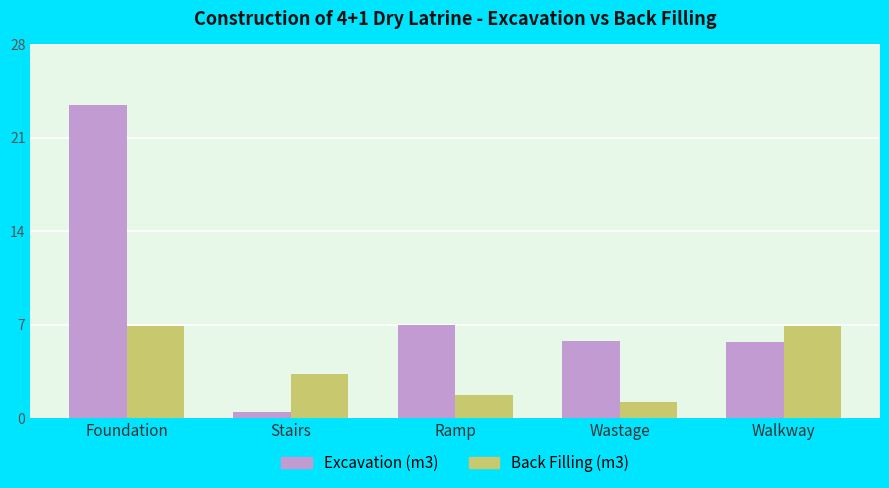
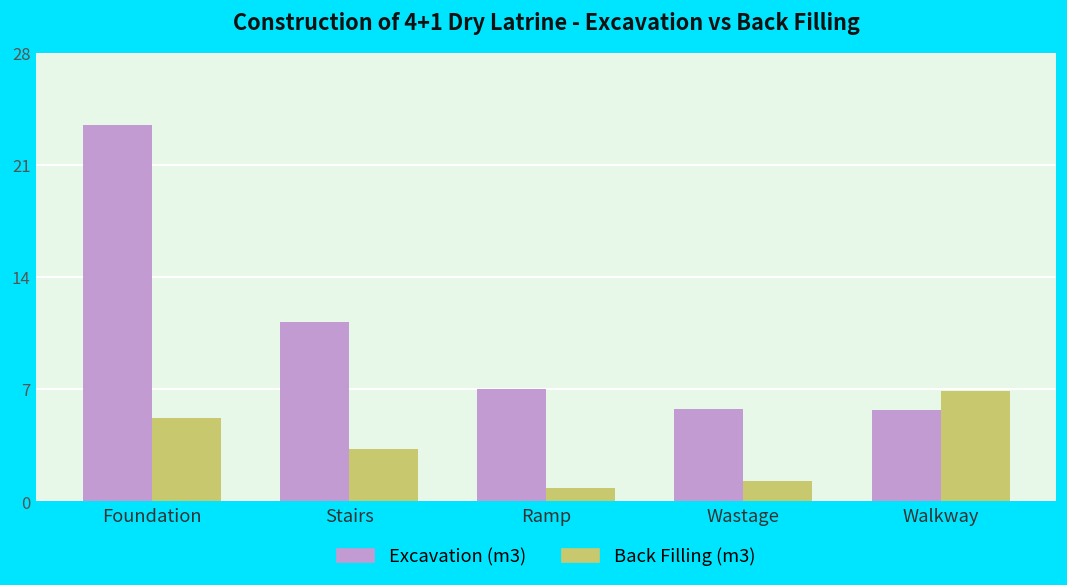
  {
    "Excavation (m3)": {
      "Foundation": 23.5,
-     "Stairs": 0.5,
+     "Stairs": 11.2,
      "Ramp": 7.0,
      "Wastage": 5.8,
      "Walkway": 5.7
    },
    "Back Filling (m3)": {
-     "Foundation": 6.9,
+     "Foundation": 5.2,
      "Stairs": 3.3,
-     "Ramp": 1.8,
+     "Ramp": 0.8,
      "Wastage": 1.3,
      "Walkway": 6.9
    }
  }
